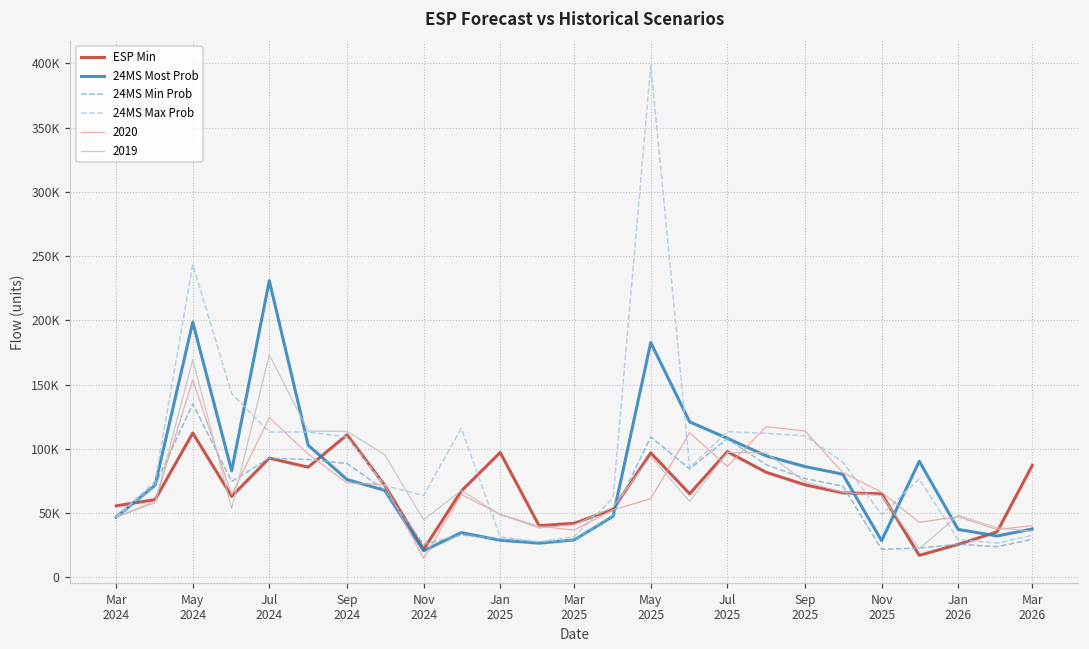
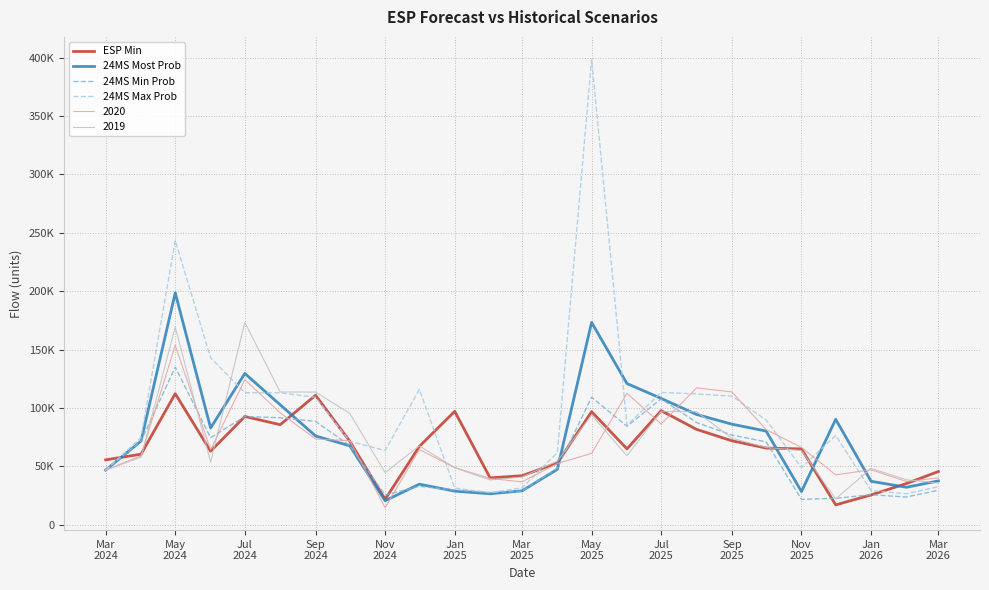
  {
    "ESP Min": {
      "Mar 2024": 56000,
      "May 2024": 112000,
      "Jan 2025": 97000,
      "May 2025": 97000,
      "Sep 2025": 72000,
-     "Mar 2026": 87000
+     "Mar 2026": 46000
    },
    "24MS Most Prob": {
      "May 2024": 199000,
-     "Jul 2024": 231000,
+     "Jul 2024": 130000,
      "Sep 2024": 76000,
-     "May 2025": 183000,
+     "May 2025": 173000,
      "Sep 2025": 86000,
      "Nov 2025": 28000,
      "Jan 2026": 37000
    },
    "2020": {
      "May 2024": 154000,
      "Jul 2024": 124000,
      "Sep 2024": 74000,
      "Nov 2024": 15000,
      "Mar 2025": 37000,
      "May 2025": 61000,
      "Jul 2025": 86000,
      "Sep 2025": 114000,
      "Mar 2026": 40000
    }
  }
